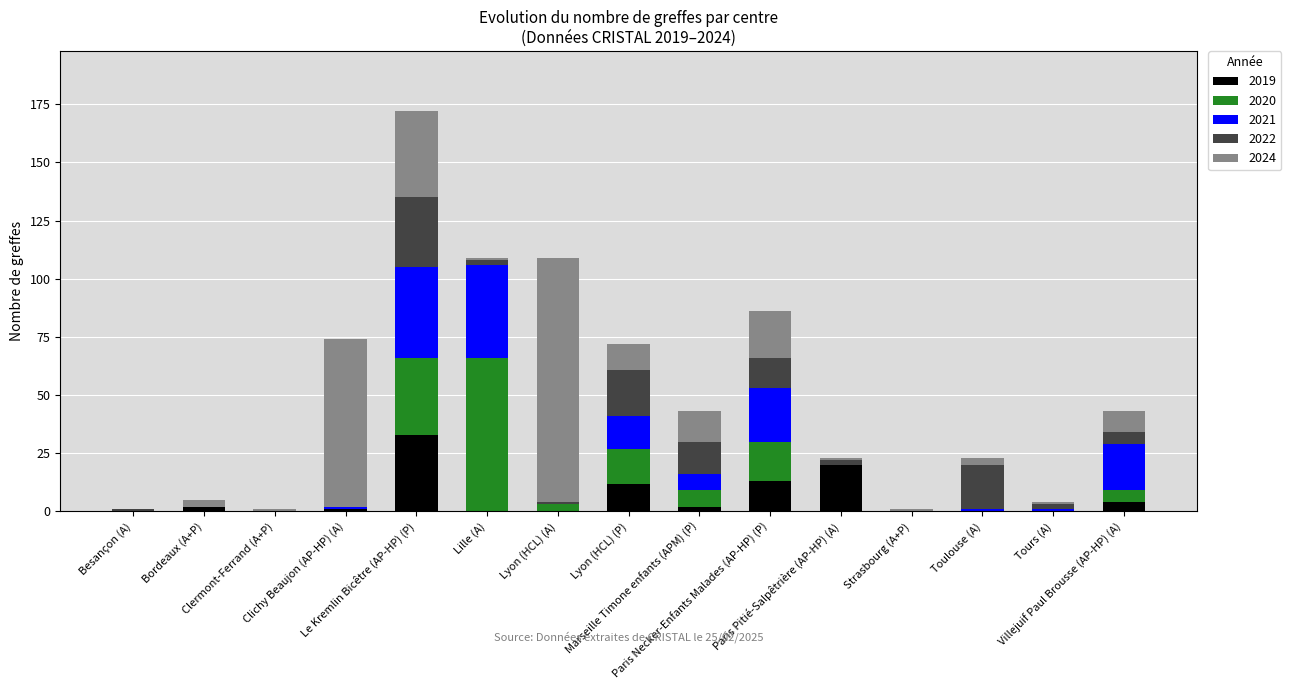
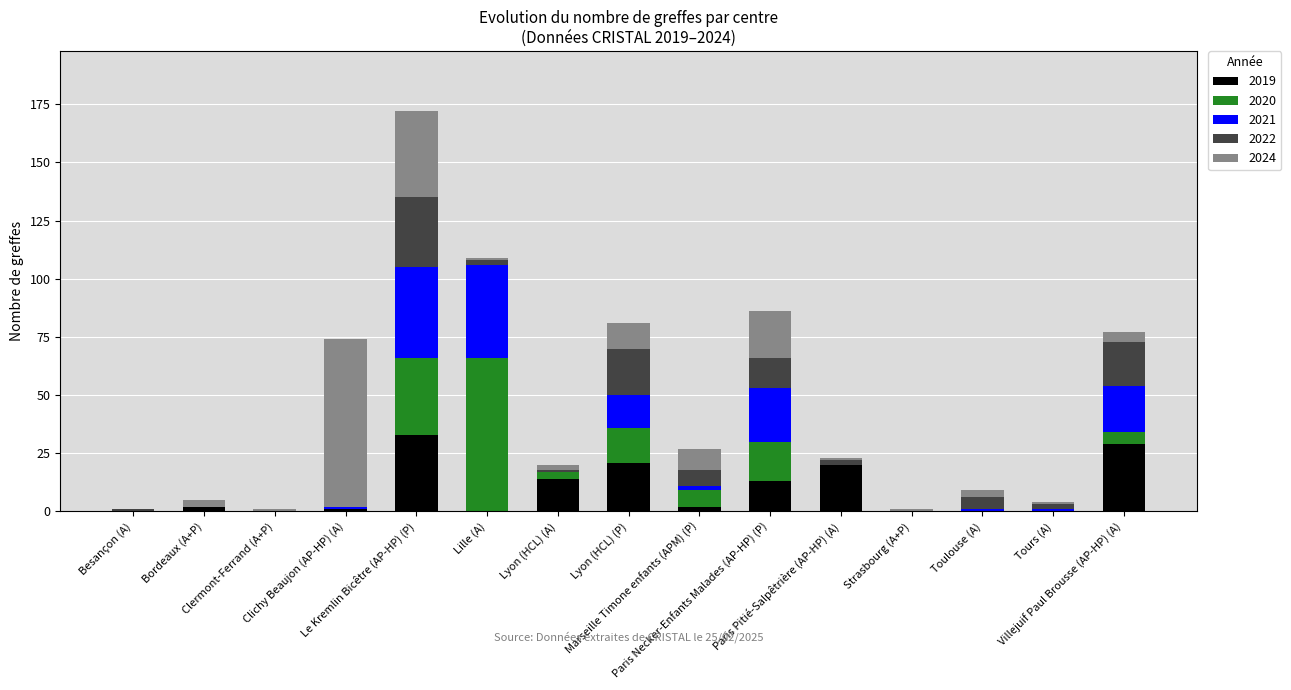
  {
    "2019": {
      "Besançon (A)": 0,
      "Bordeaux (A+P)": 2,
      "Clermont-Ferrand (A+P)": 0,
      "Le Kremlin Bicêtre (AP-HP) (P)": 33,
      "Lille (A)": 0,
-     "Lyon (HCL) (A)": 0,
-     "Lyon (HCL) (P)": 12,
+     "Lyon (HCL) (A)": 14,
+     "Lyon (HCL) (P)": 21,
      "Marseille Timone enfants (APM) (P)": 2,
      "Paris Necker-Enfants Malades (AP-HP) (P)": 13,
      "Paris Pitié-Salpêtrière (AP-HP) (A)": 20,
      "Strasbourg (A+P)": 0,
      "Toulouse (A)": 0,
      "Tours (A)": 0,
-     "Villejuif Paul Brousse (AP-HP) (A)": 4
+     "Villejuif Paul Brousse (AP-HP) (A)": 29
    },
    "2020": {
      "Besançon (A)": 0,
      "Bordeaux (A+P)": 0,
      "Clermont-Ferrand (A+P)": 0,
      "Clichy Beaujon (AP-HP) (A)": 0,
      "Le Kremlin Bicêtre (AP-HP) (P)": 33,
      "Lille (A)": 66,
      "Lyon (HCL) (A)": 3,
      "Lyon (HCL) (P)": 15,
      "Marseille Timone enfants (APM) (P)": 7,
      "Paris Necker-Enfants Malades (AP-HP) (P)": 17,
      "Paris Pitié-Salpêtrière (AP-HP) (A)": 0,
      "Strasbourg (A+P)": 0,
      "Toulouse (A)": 0,
      "Tours (A)": 0,
      "Villejuif Paul Brousse (AP-HP) (A)": 5
    },
    "2021": {
      "Besançon (A)": 0,
      "Bordeaux (A+P)": 0,
      "Clermont-Ferrand (A+P)": 0,
      "Le Kremlin Bicêtre (AP-HP) (P)": 39,
      "Lille (A)": 40,
      "Lyon (HCL) (A)": 0,
      "Lyon (HCL) (P)": 14,
-     "Marseille Timone enfants (APM) (P)": 7,
+     "Marseille Timone enfants (APM) (P)": 2,
      "Paris Necker-Enfants Malades (AP-HP) (P)": 23,
      "Paris Pitié-Salpêtrière (AP-HP) (A)": 0,
      "Strasbourg (A+P)": 0,
      "Villejuif Paul Brousse (AP-HP) (A)": 20
    },
    "2022": {
      "Bordeaux (A+P)": 0,
      "Clermont-Ferrand (A+P)": 0,
      "Clichy Beaujon (AP-HP) (A)": 0,
      "Le Kremlin Bicêtre (AP-HP) (P)": 30,
      "Lille (A)": 2,
      "Lyon (HCL) (P)": 20,
-     "Marseille Timone enfants (APM) (P)": 14,
+     "Marseille Timone enfants (APM) (P)": 7,
      "Paris Necker-Enfants Malades (AP-HP) (P)": 13,
      "Paris Pitié-Salpêtrière (AP-HP) (A)": 2,
      "Strasbourg (A+P)": 0,
-     "Toulouse (A)": 19,
+     "Toulouse (A)": 5,
      "Tours (A)": 2,
-     "Villejuif Paul Brousse (AP-HP) (A)": 5
+     "Villejuif Paul Brousse (AP-HP) (A)": 19
    },
    "2024": {
      "Besançon (A)": 0,
      "Bordeaux (A+P)": 3,
      "Clichy Beaujon (AP-HP) (A)": 72,
      "Le Kremlin Bicêtre (AP-HP) (P)": 37,
-     "Lyon (HCL) (A)": 105,
+     "Lyon (HCL) (A)": 2,
      "Lyon (HCL) (P)": 11,
-     "Marseille Timone enfants (APM) (P)": 13,
+     "Marseille Timone enfants (APM) (P)": 9,
      "Paris Necker-Enfants Malades (AP-HP) (P)": 20,
      "Toulouse (A)": 3,
-     "Villejuif Paul Brousse (AP-HP) (A)": 9
+     "Villejuif Paul Brousse (AP-HP) (A)": 4
    }
  }
